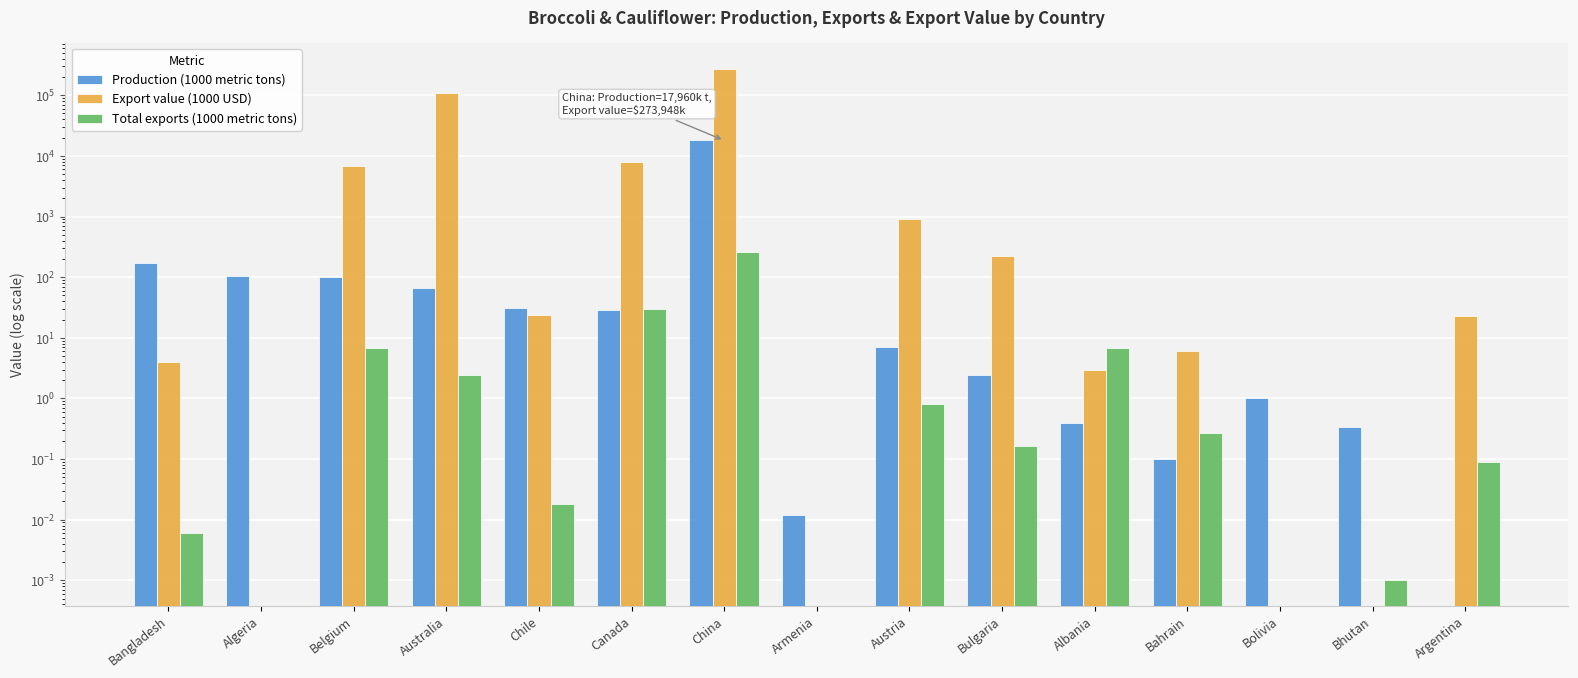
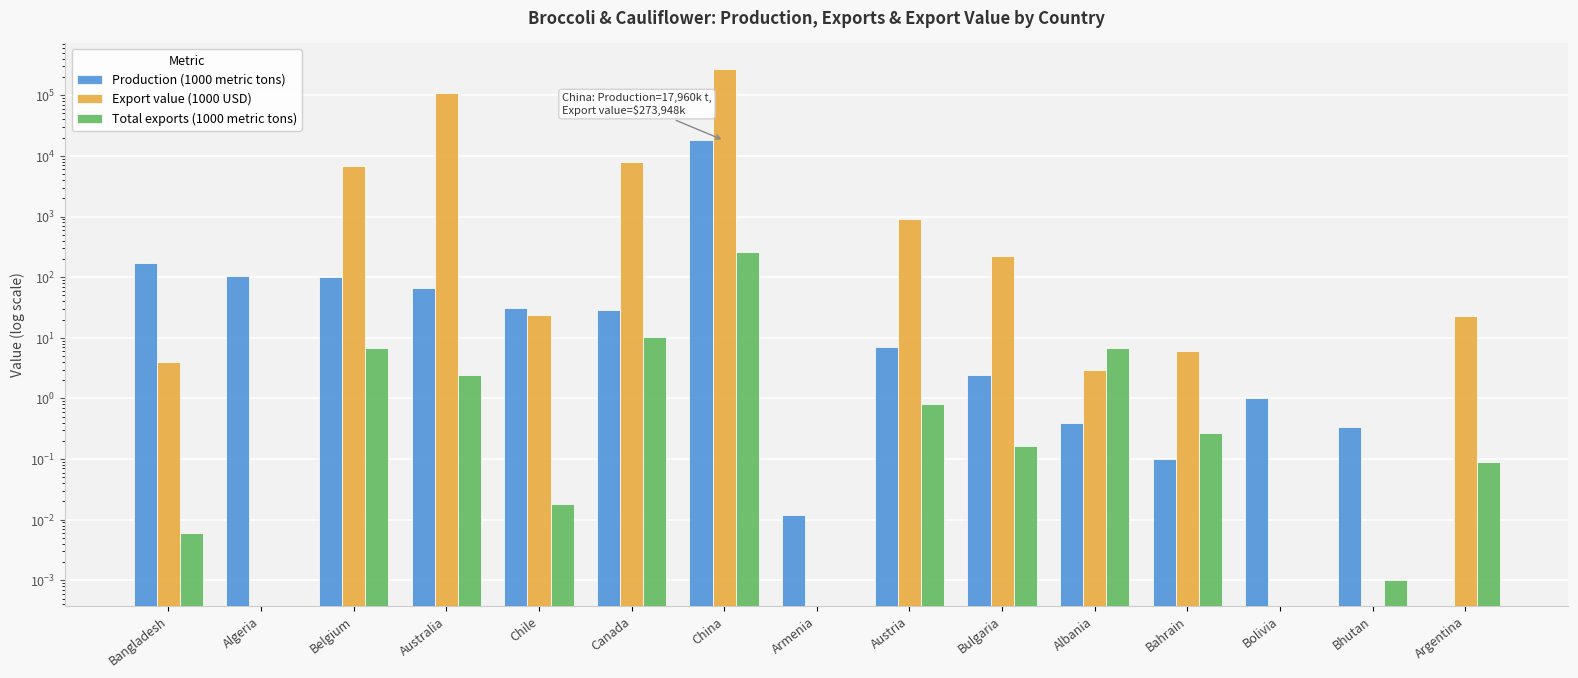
  {
    "Production (1000 metric tons)": {
      "Bangladesh": 170,
      "Algeria": 110,
      "Belgium": 100,
      "Australia": 70,
      "Chile": 30,
      "Canada": 30,
      "Armenia": 0.012,
      "Austria": 7,
      "Bulgaria": 2.5,
      "Albania": 0.4,
      "Bahrain": 0.10,
      "Bolivia": 1,
      "Bhutan": 0.3
    },
    "Export value (1000 USD)": {
      "Bangladesh": 4,
      "Belgium": 7000,
      "Australia": 110000,
      "Chile": 24,
      "Canada": 8000,
      "China": 300000,
      "Austria": 900,
      "Bulgaria": 230,
      "Albania": 3,
      "Bahrain": 6,
      "Argentina": 23
    },
    "Total exports (1000 metric tons)": {
      "Bangladesh": 0.006,
      "Belgium": 7,
      "Australia": 2.4,
      "Chile": 0.018,
-     "Canada": 30,
+     "Canada": 10,
      "China": 300,
      "Austria": 0.8,
      "Bulgaria": 0.16,
      "Albania": 7,
      "Bahrain": 0.3,
      "Bhutan": 0.0010,
      "Argentina": 0.09
    }
  }
